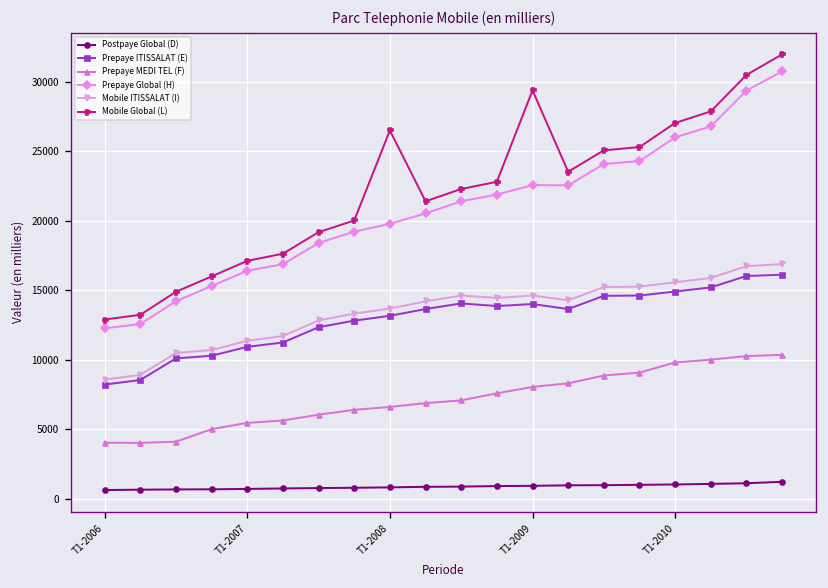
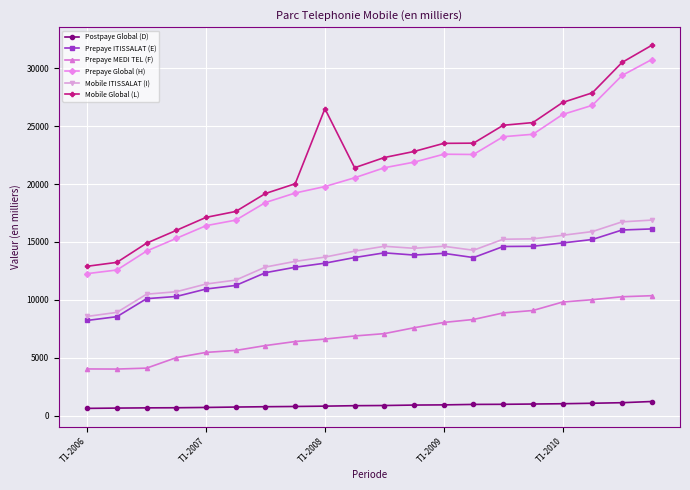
  {
    "Postpaye Global (D)": {
      "T1-2006": 600,
      "T1-2007": 700,
      "T1-2008": 800,
      "T1-2009": 900,
      "T1-2010": 1000
    },
    "Prepaye ITISSALAT (E)": {
      "T1-2006": 8200,
      "T1-2007": 10900,
      "T1-2008": 13200,
      "T1-2009": 14000,
      "T1-2010": 14900
    },
    "Mobile Global (L)": {
      "T1-2006": 12900,
      "T1-2007": 17100,
      "T1-2008": 26500,
-     "T1-2009": 29400,
+     "T1-2009": 23500,
      "T1-2010": 27000
    }
  }
